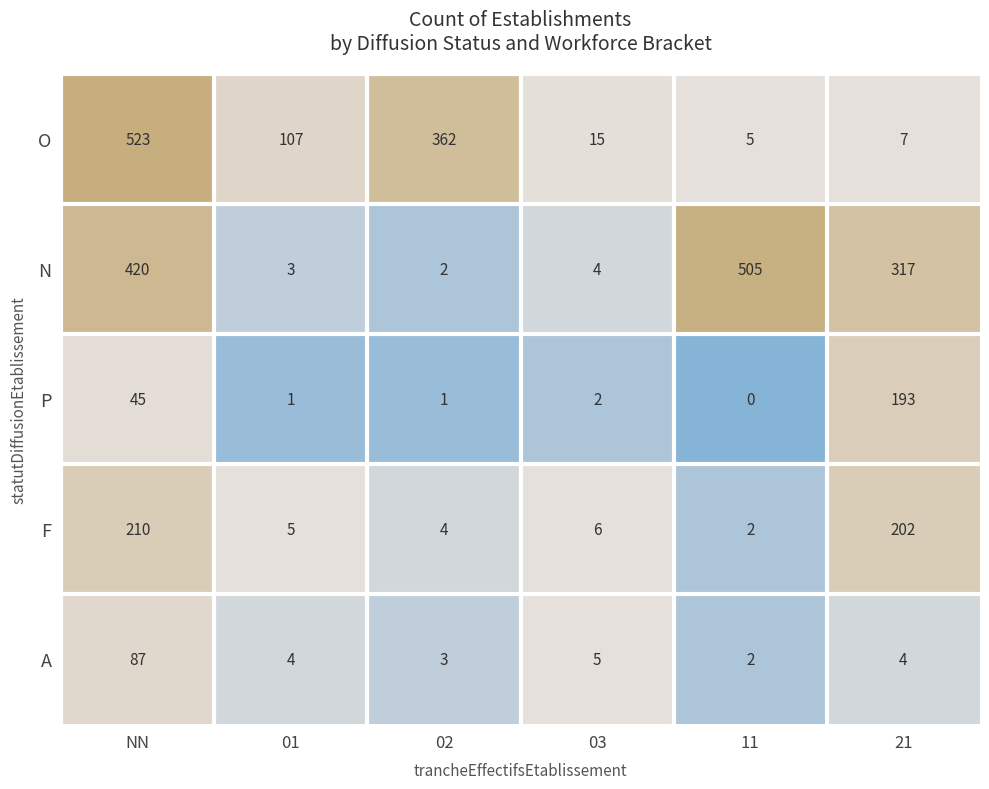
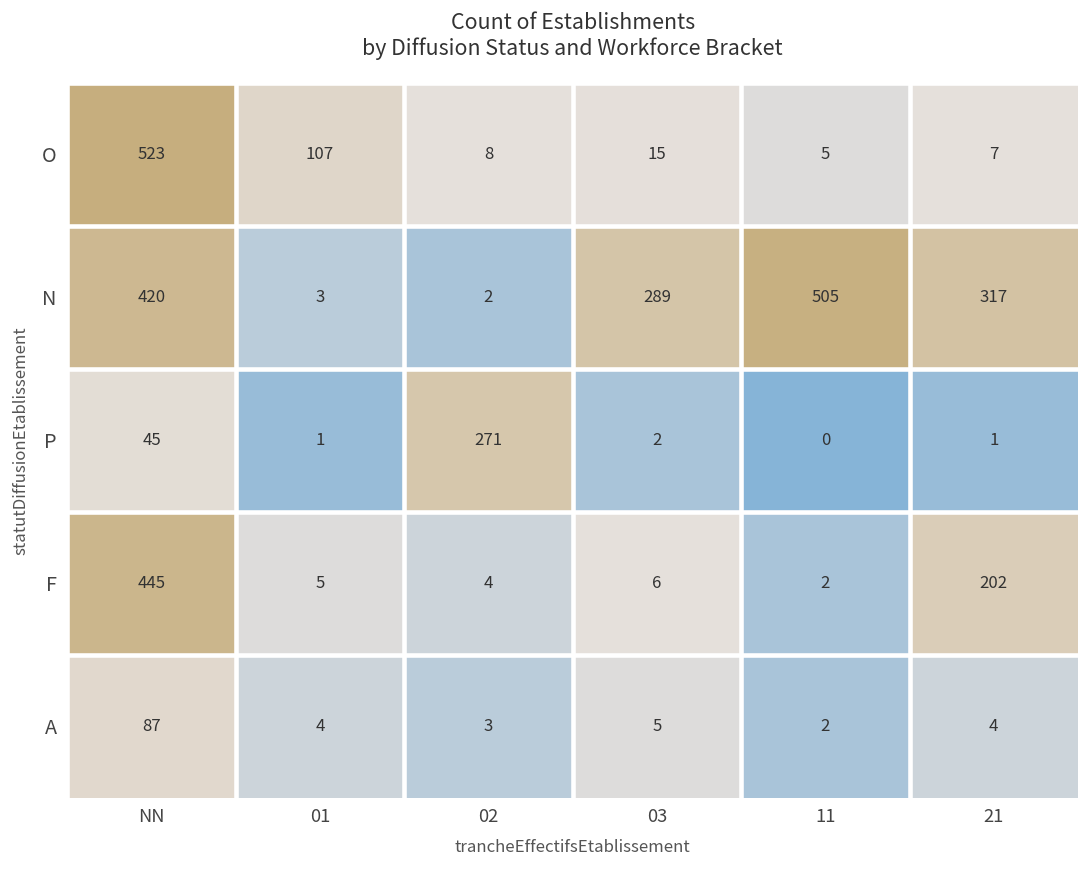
  {
    "O": {
      "NN": 523,
      "01": 107,
-     "02": 362,
+     "02": 8,
      "03": 15,
      "11": 5,
      "21": 7
    },
    "N": {
      "NN": 420,
      "01": 3,
      "02": 2,
-     "03": 4,
+     "03": 289,
      "11": 505,
      "21": 317
    },
    "P": {
      "NN": 45,
      "01": 1,
-     "02": 1,
+     "02": 271,
      "03": 2,
      "11": 0,
-     "21": 193
+     "21": 1
    },
    "F": {
-     "NN": 210,
+     "NN": 445,
      "01": 5,
      "02": 4,
      "03": 6,
      "11": 2,
      "21": 202
    },
    "A": {
      "NN": 87,
      "01": 4,
      "02": 3,
      "03": 5,
      "11": 2,
      "21": 4
    }
  }
